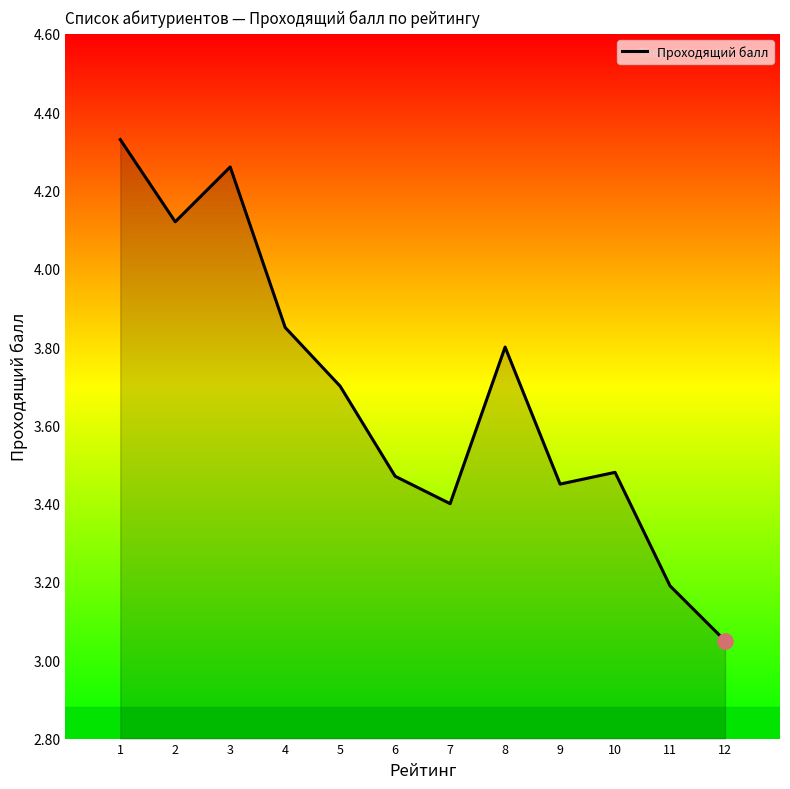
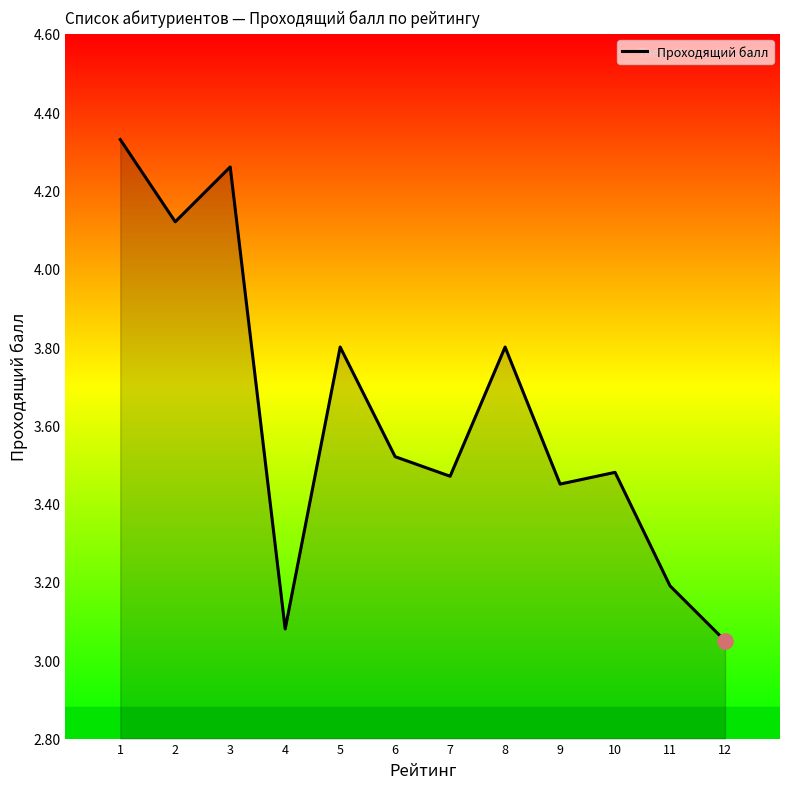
  {
    "Проходящий балл": {
      "1": 4.33,
      "2": 4.12,
      "3": 4.26,
-     "4": 3.85,
-     "5": 3.7,
-     "6": 3.47,
-     "7": 3.40,
+     "4": 3.08,
+     "5": 3.8,
+     "6": 3.52,
+     "7": 3.47,
      "8": 3.80,
      "9": 3.45,
      "10": 3.48,
      "11": 3.19
    }
  }
